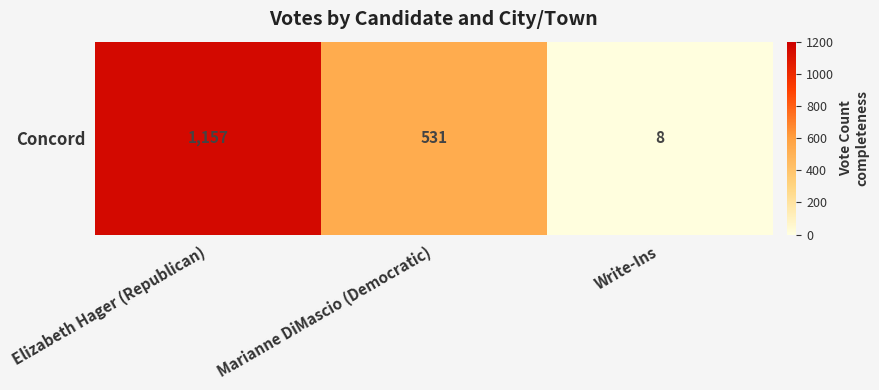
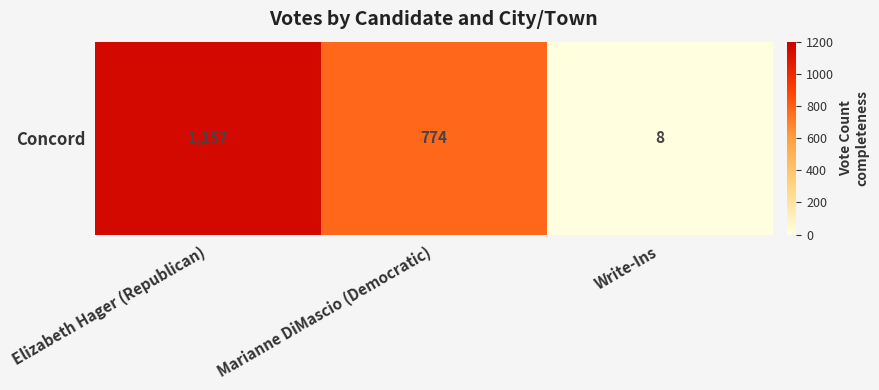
  {
    "Concord": {
      "Elizabeth Hager (Republican)": "1,157",
-     "Marianne DiMascio (Democratic)": "531",
+     "Marianne DiMascio (Democratic)": "774",
      "Write-Ins": "8"
    }
  }
